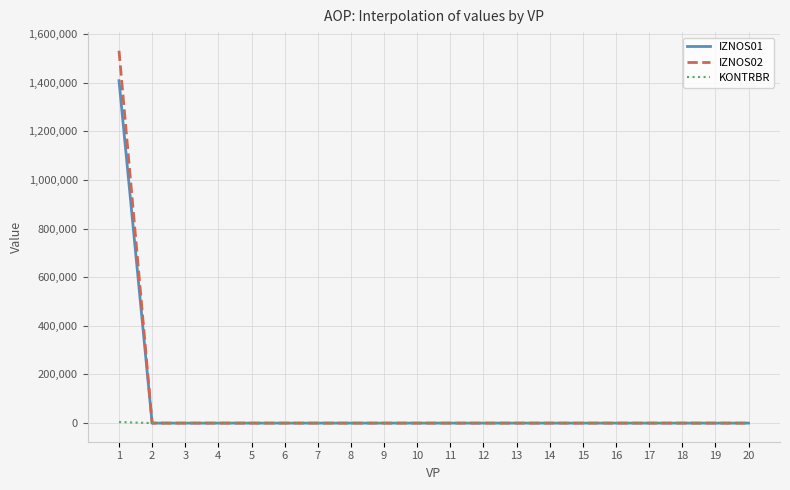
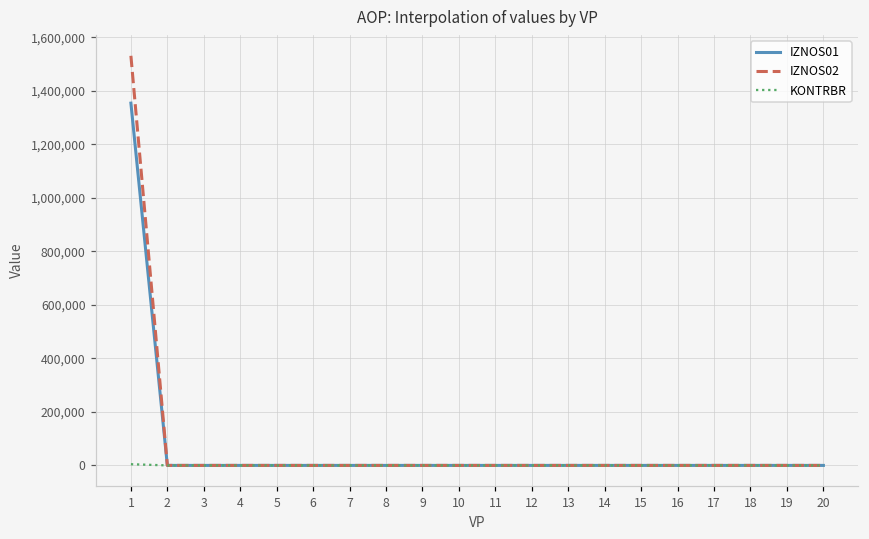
  {
    "IZNOS01": {
-     "1": "1,410,000"
+     "1": "1,350,000"
    },
    "IZNOS02": {
      "1": "1,530,000"
    },
    "KONTRBR": {
      "1": "0"
    }
  }
